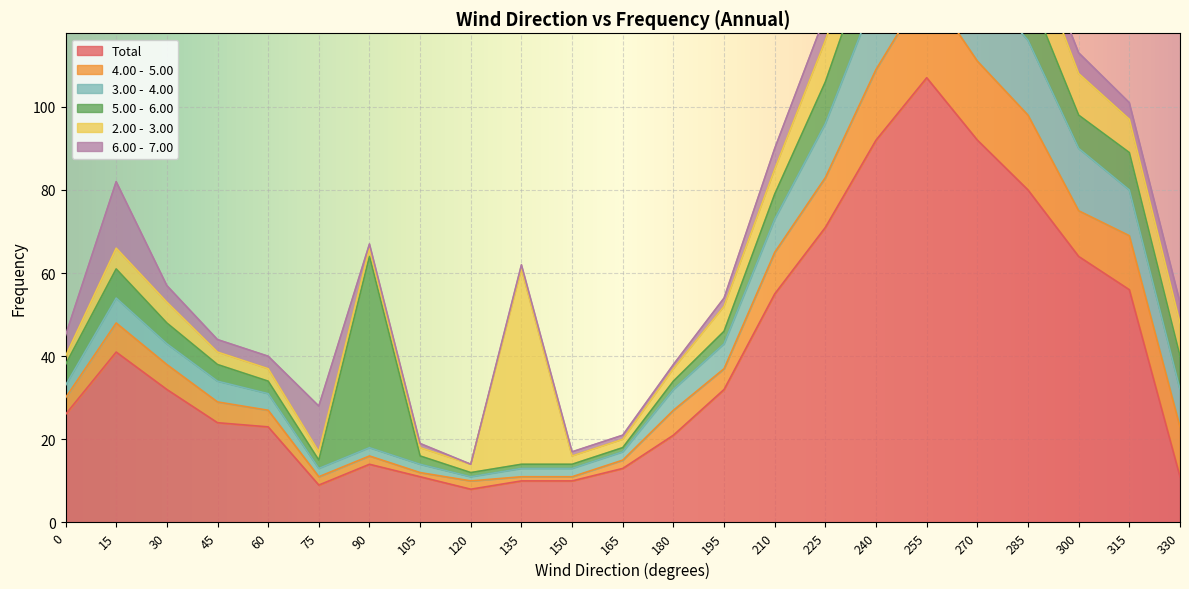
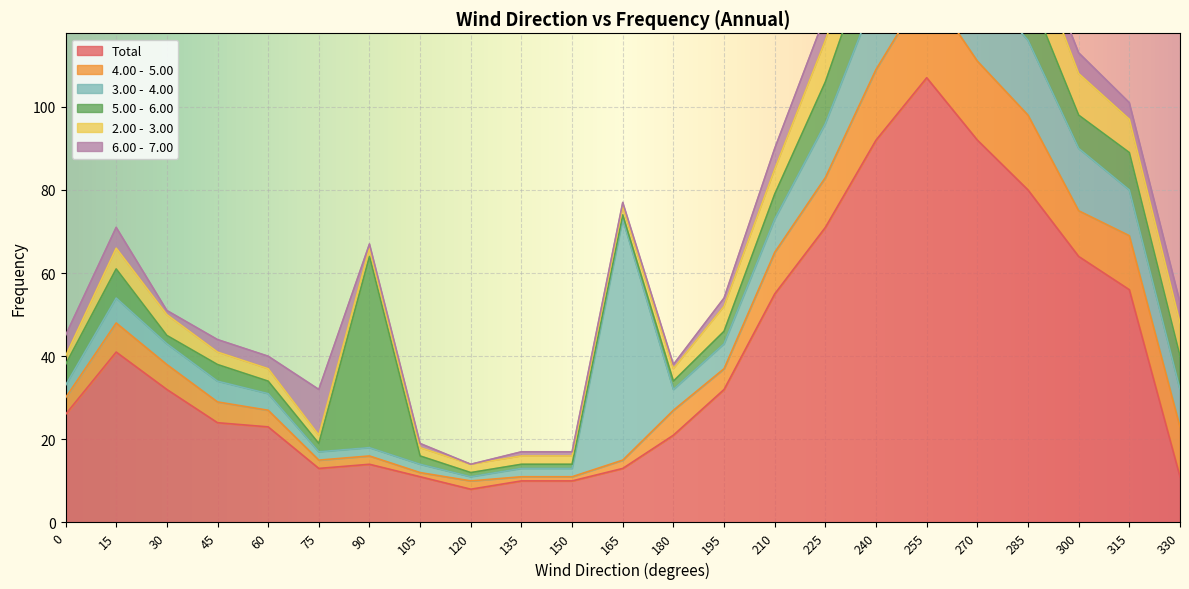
  {
    "Total": {
      "0": 26,
      "15": 41,
      "30": 32,
      "45": 24,
      "60": 23,
-     "75": 9,
+     "75": 13,
      "90": 14,
      "105": 11,
      "120": 8,
      "135": 10,
      "150": 10,
      "165": 13,
      "180": 21,
      "195": 32,
      "210": 55,
      "225": 71,
      "240": 92,
      "255": 107,
      "270": 92,
      "285": 80,
      "300": 64,
      "315": 56,
      "330": 11
    },
    "4.00 - 5.00": {
      "0": 4,
      "15": 7,
      "30": 6,
      "45": 5,
      "60": 4,
      "75": 2,
      "90": 2,
      "105": 1,
      "120": 2,
      "135": 1,
      "150": 1,
      "165": 2,
      "180": 6,
      "195": 5,
      "210": 10,
      "225": 12,
      "240": 17,
      "270": 19,
      "285": 18,
      "300": 11,
      "315": 13,
      "330": 12
    },
    "3.00 - 4.00": {
      "0": 3,
      "15": 6,
      "30": 5,
      "45": 5,
      "60": 4,
      "75": 2,
      "90": 2,
      "105": 2,
      "120": 1,
      "135": 2,
      "150": 2,
-     "165": 2,
+     "165": 58,
      "180": 5,
      "195": 6,
      "210": 8,
      "225": 13,
      "285": 18,
      "300": 15,
      "315": 11,
      "330": 9
    },
    "5.00 - 6.00": {
      "0": 5,
      "15": 7,
-     "30": 5,
+     "30": 2,
      "45": 4,
      "60": 3,
      "75": 2,
      "90": 46,
      "105": 2,
      "120": 1,
      "135": 1,
      "150": 1,
      "165": 1,
      "180": 2,
      "195": 3,
      "210": 6,
      "225": 10,
      "300": 8,
      "315": 9,
      "330": 8
    },
    "2.00 - 3.00": {
      "0": 2,
      "15": 5,
      "30": 5,
      "45": 3,
      "60": 3,
      "75": 2,
      "90": 2,
      "105": 2,
-     "135": 47,
+     "135": 2,
      "150": 2,
      "165": 2,
      "180": 3,
      "195": 6,
      "210": 6,
      "225": 10,
      "300": 10,
      "315": 8,
      "330": 8
    },
    "6.00 - 7.00": {
      "0": 5,
-     "15": 16,
-     "30": 4,
+     "15": 5,
+     "30": 1,
      "45": 3,
      "60": 3,
      "75": 11,
      "90": 1,
      "105": 1,
      "135": 1,
      "150": 1,
      "165": 1,
      "180": 1,
      "195": 2,
      "210": 5,
      "300": 5,
      "315": 4,
      "330": 5
    }
  }
